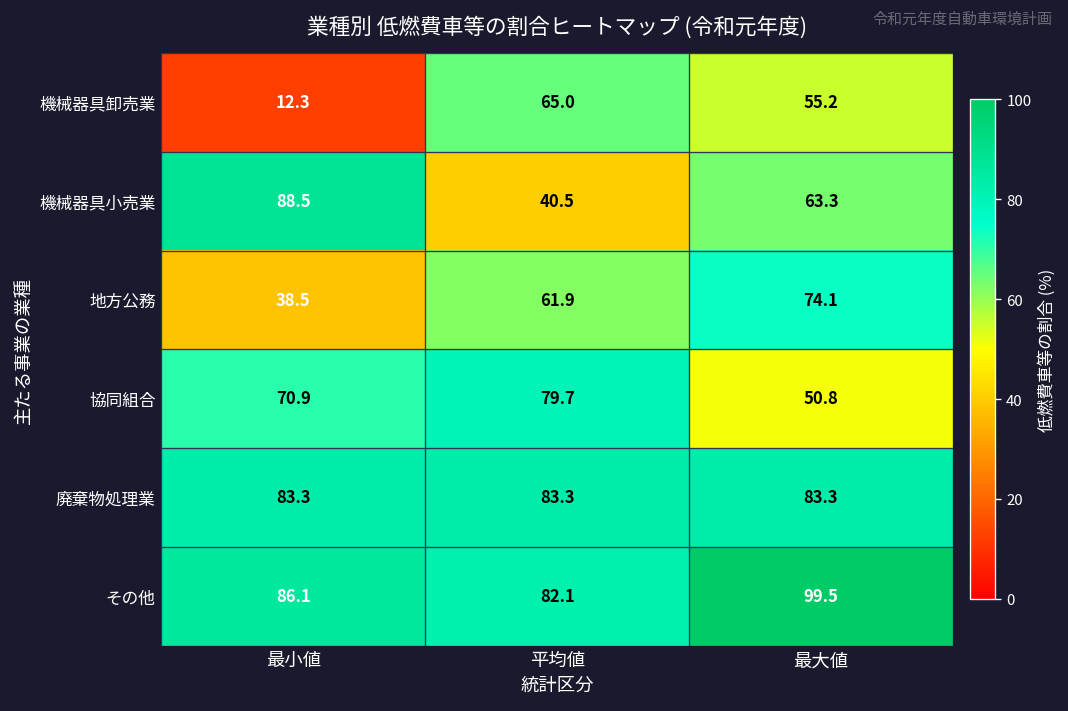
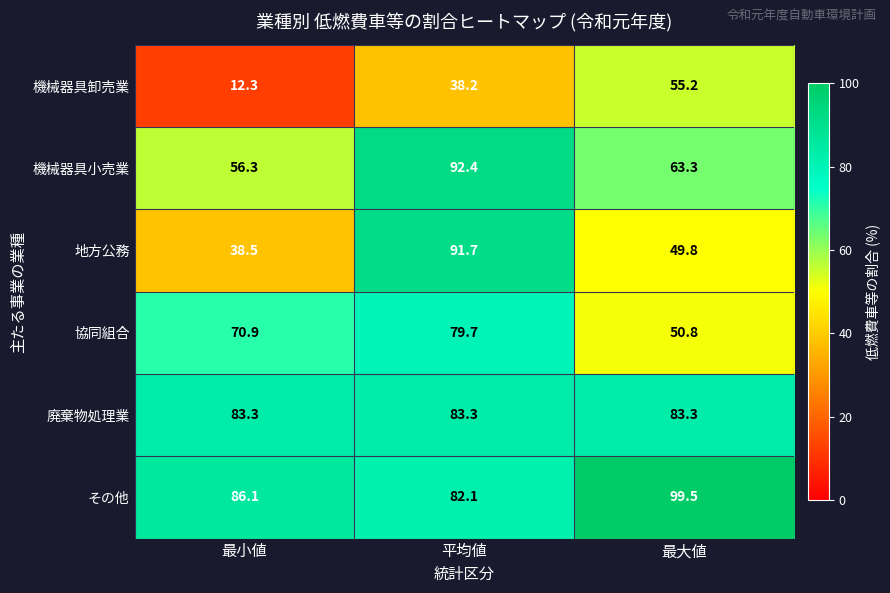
  {
    "機械器具卸売業": {
      "最小値": 12.3,
-     "平均値": 65.0,
+     "平均値": 38.2,
      "最大値": 55.2
    },
    "機械器具小売業": {
-     "最小値": 88.5,
-     "平均値": 40.5,
+     "最小値": 56.3,
+     "平均値": 92.4,
      "最大値": 63.3
    },
    "地方公務": {
      "最小値": 38.5,
-     "平均値": 61.9,
-     "最大値": 74.1
+     "平均値": 91.7,
+     "最大値": 49.8
    },
    "協同組合": {
      "最小値": 70.9,
      "平均値": 79.7,
      "最大値": 50.8
    },
    "廃棄物処理業": {
      "最小値": 83.3,
      "平均値": 83.3,
      "最大値": 83.3
    },
    "その他": {
      "最小値": 86.1,
      "平均値": 82.1,
      "最大値": 99.5
    }
  }
